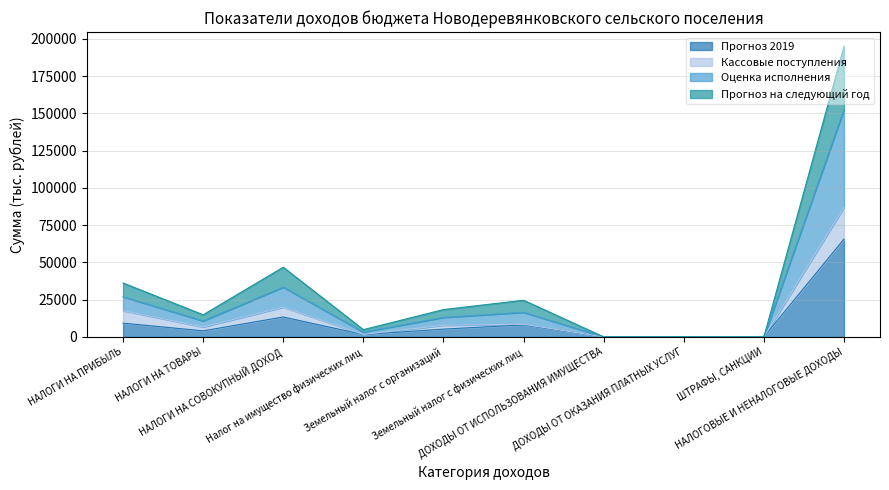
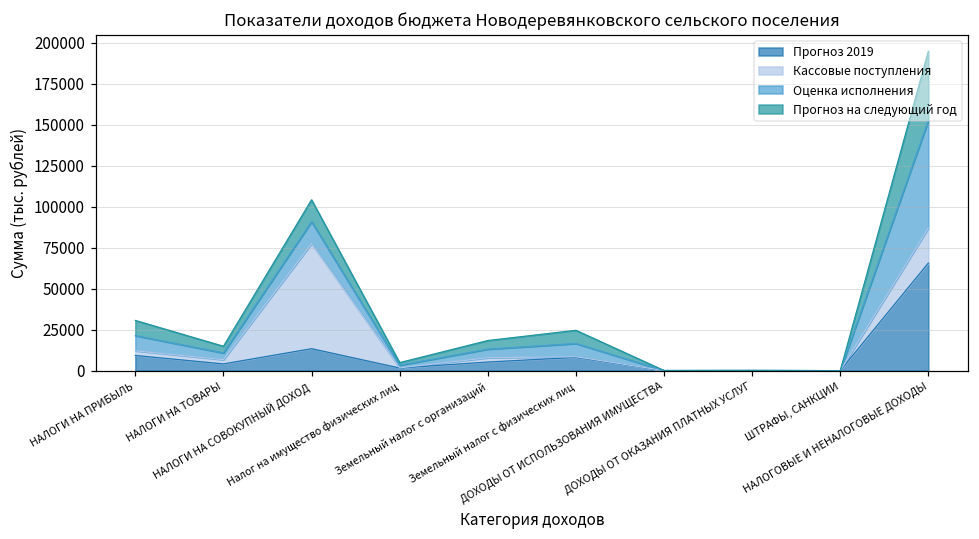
  {
    "Кассовые поступления": {
-     "НАЛОГИ НА ПРИБЫЛЬ": 8000,
+     "НАЛОГИ НА ПРИБЫЛЬ": 3000,
      "НАЛОГИ НА ТОВАРЫ": 3000,
-     "НАЛОГИ НА СОВОКУПНЫЙ ДОХОД": 7000,
+     "НАЛОГИ НА СОВОКУПНЫЙ ДОХОД": 64000,
      "Земельный налог с организаций": 3000,
      "НАЛОГОВЫЕ И НЕНАЛОГОВЫЕ ДОХОДЫ": 21000
    },
    "Оценка исполнения": {
      "НАЛОГИ НА ПРИБЫЛЬ": 9000,
      "НАЛОГИ НА ТОВАРЫ": 4000,
      "НАЛОГИ НА СОВОКУПНЫЙ ДОХОД": 13000,
      "Земельный налог с организаций": 5000,
      "Земельный налог с физических лиц": 8000,
      "НАЛОГОВЫЕ И НЕНАЛОГОВЫЕ ДОХОДЫ": 66000
    }
  }
